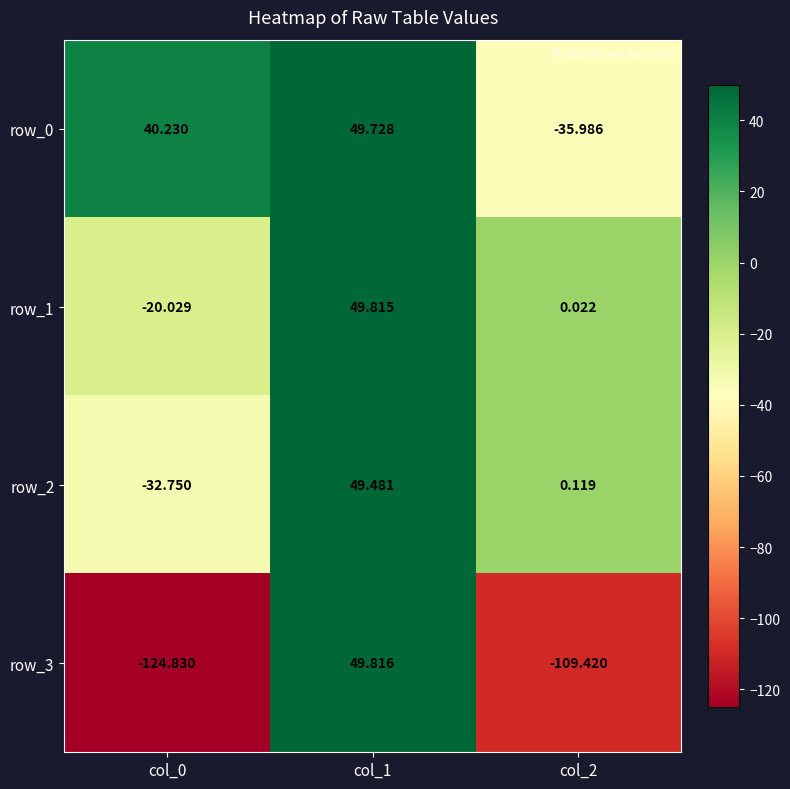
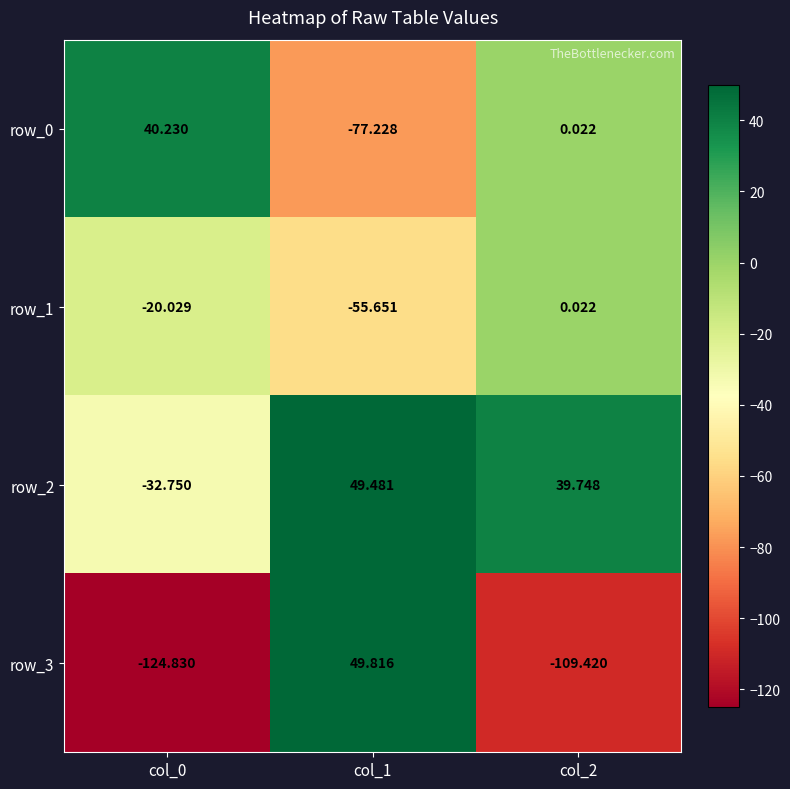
  {
    "row_0": {
      "col_0": 40.230,
-     "col_1": 49.728,
-     "col_2": -35.986
+     "col_1": -77.228,
+     "col_2": 0.022
    },
    "row_1": {
      "col_0": -20.029,
-     "col_1": 49.815,
+     "col_1": -55.651,
      "col_2": 0.022
    },
    "row_2": {
      "col_0": -32.750,
      "col_1": 49.481,
-     "col_2": 0.119
+     "col_2": 39.748
    },
    "row_3": {
      "col_0": -124.830,
      "col_1": 49.816,
      "col_2": -109.420
    }
  }
